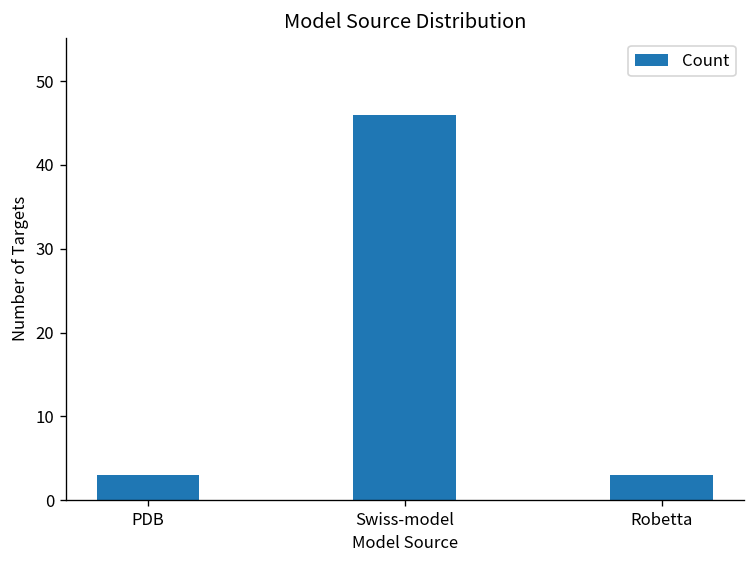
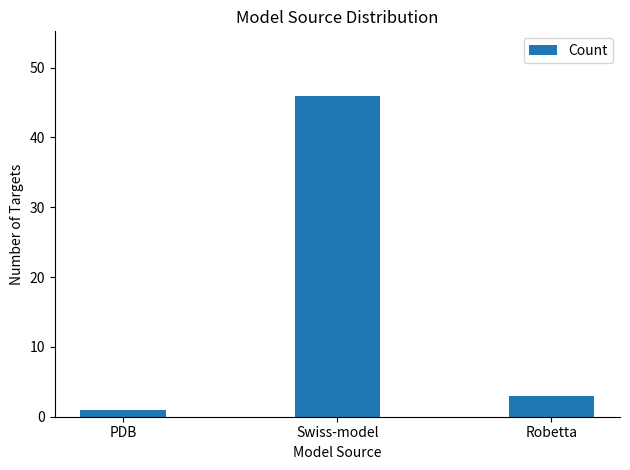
  {
-   "PDB": 3,
+   "PDB": 1,
    "Swiss-model": 46,
    "Robetta": 3
  }
